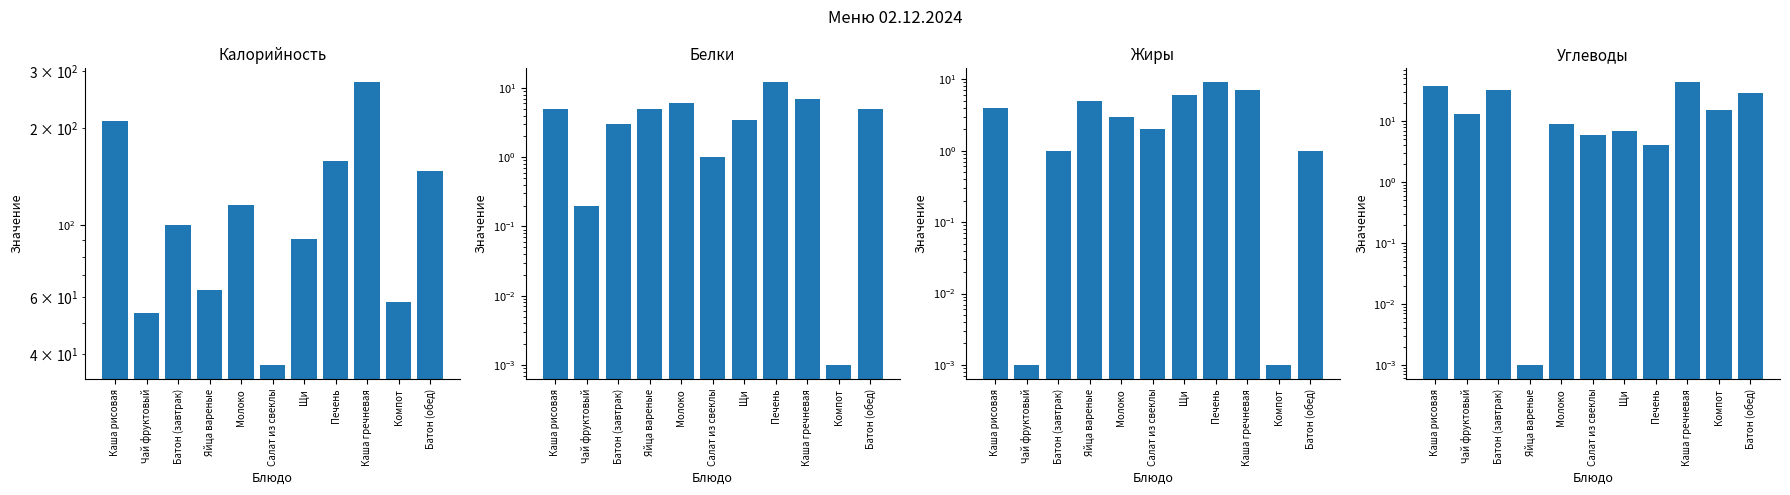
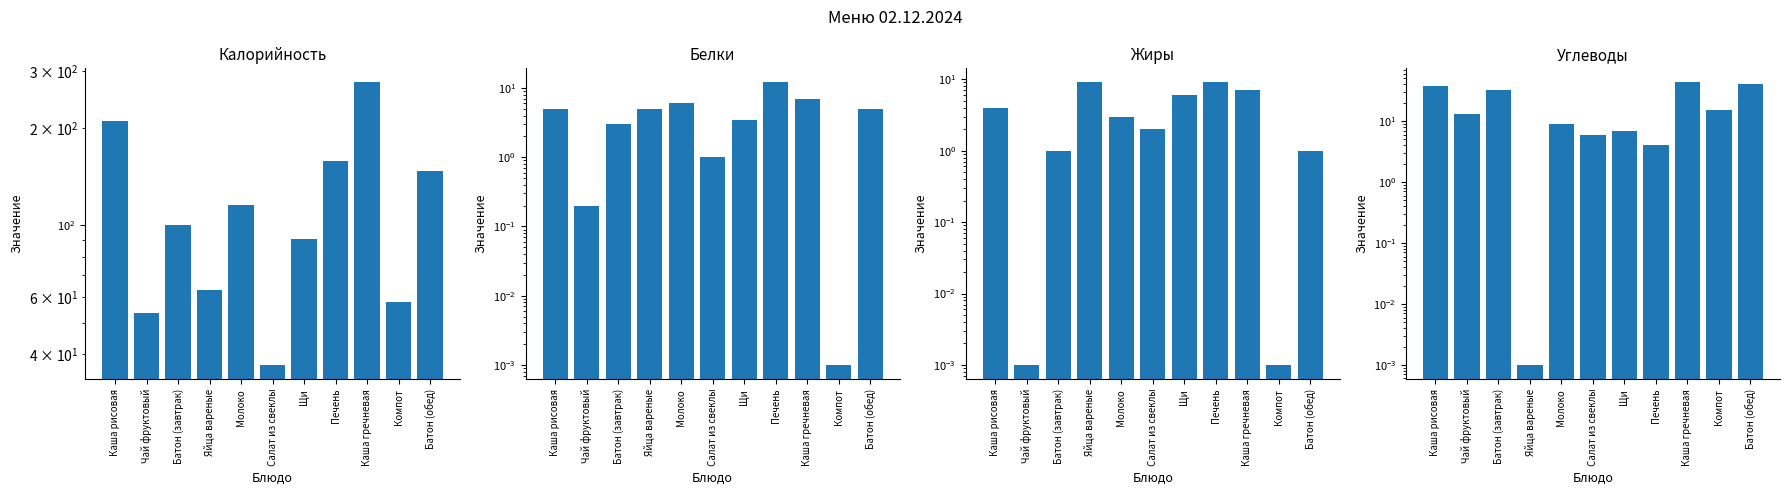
  {
    "Белки": {
      "Каша рисовая": 5,
      "Чай фруктовый": 0.20,
      "Батон (завтрак)": 3.0,
      "Яйца вареные": 5,
      "Молоко": 6,
      "Салат из свеклы": 1.0,
      "Щи": 3,
      "Печень": 12,
      "Каша гречневая": 7,
      "Компот": 0.0010,
      "Батон (обед)": 5
    },
    "Жиры": {
      "Каша рисовая": 4,
      "Чай фруктовый": 0.0010,
      "Батон (завтрак)": 1,
-     "Яйца вареные": 5,
+     "Яйца вареные": 9,
      "Молоко": 3,
      "Салат из свеклы": 2,
      "Щи": 6,
      "Печень": 9,
      "Каша гречневая": 7,
      "Компот": 0.0010,
      "Батон (обед)": 1
    },
    "Углеводы": {
      "Каша рисовая": 40,
      "Чай фруктовый": 13,
      "Батон (завтрак)": 30,
      "Яйца вареные": 0.0010,
      "Молоко": 9,
      "Салат из свеклы": 6,
      "Щи": 7,
      "Печень": 4,
      "Каша гречневая": 40,
      "Компот": 15,
-     "Батон (обед)": 30
+     "Батон (обед)": 40
    }
  }
